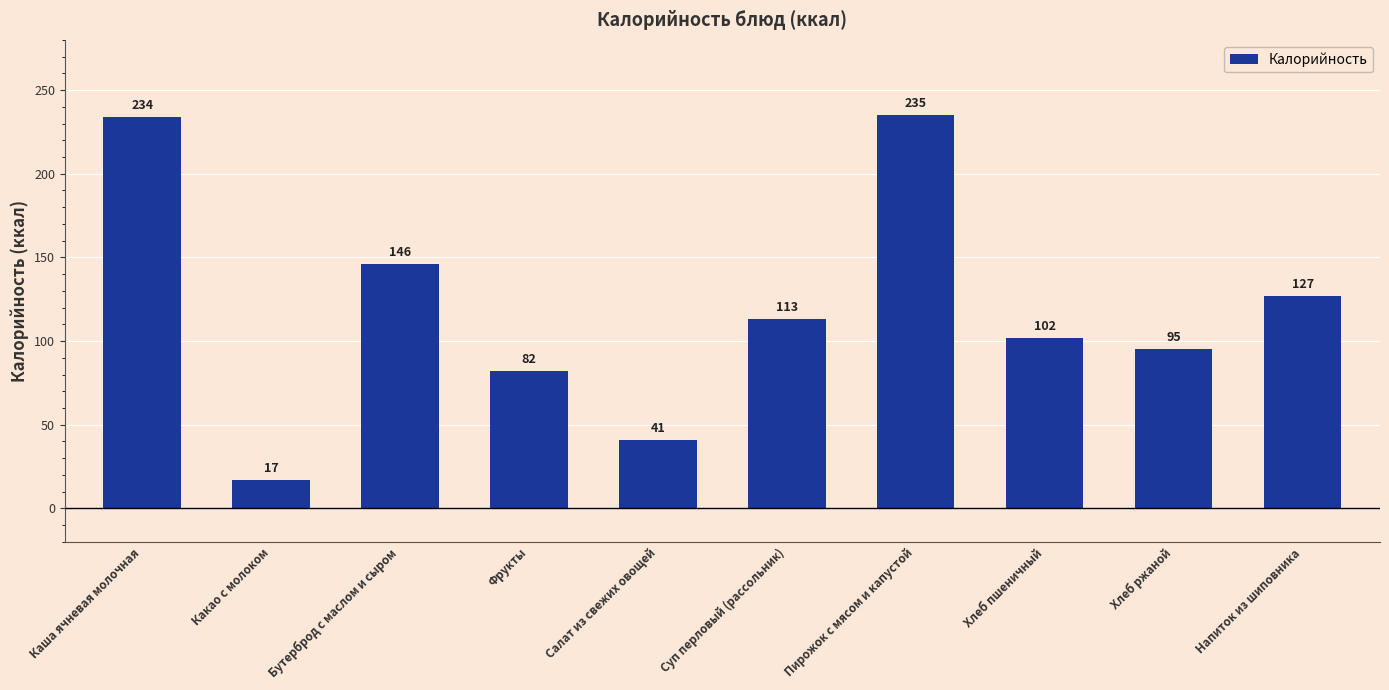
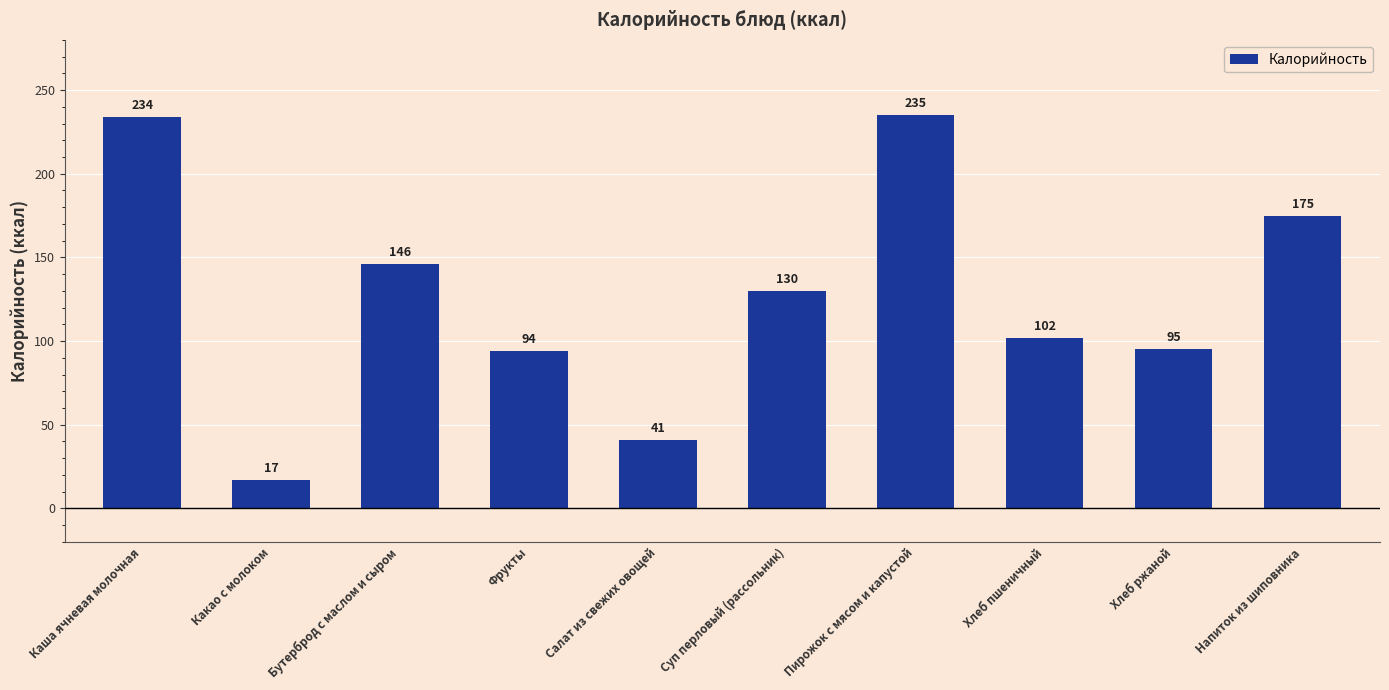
  {
    "Каша ячневая молочная": 234,
    "Какао с молоком": 17,
    "Бутерброд с маслом и сыром": 146,
-   "Фрукты": 82,
+   "Фрукты": 94,
    "Салат из свежих овощей": 41,
-   "Суп перловый (рассольник)": 113,
+   "Суп перловый (рассольник)": 130,
    "Пирожок с мясом и капустой": 235,
    "Хлеб пшеничный": 102,
    "Хлеб ржаной": 95,
-   "Напиток из шиповника": 127
+   "Напиток из шиповника": 175
  }
